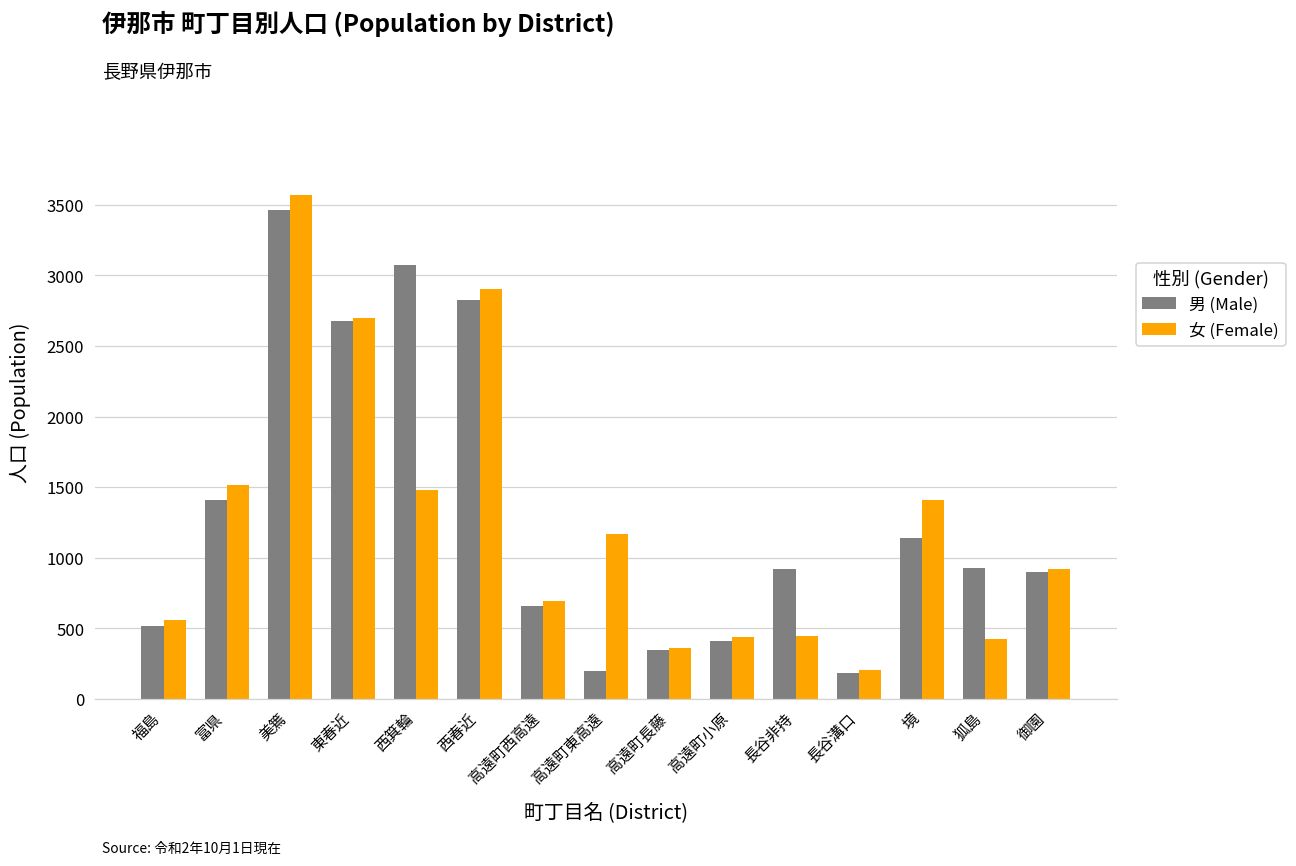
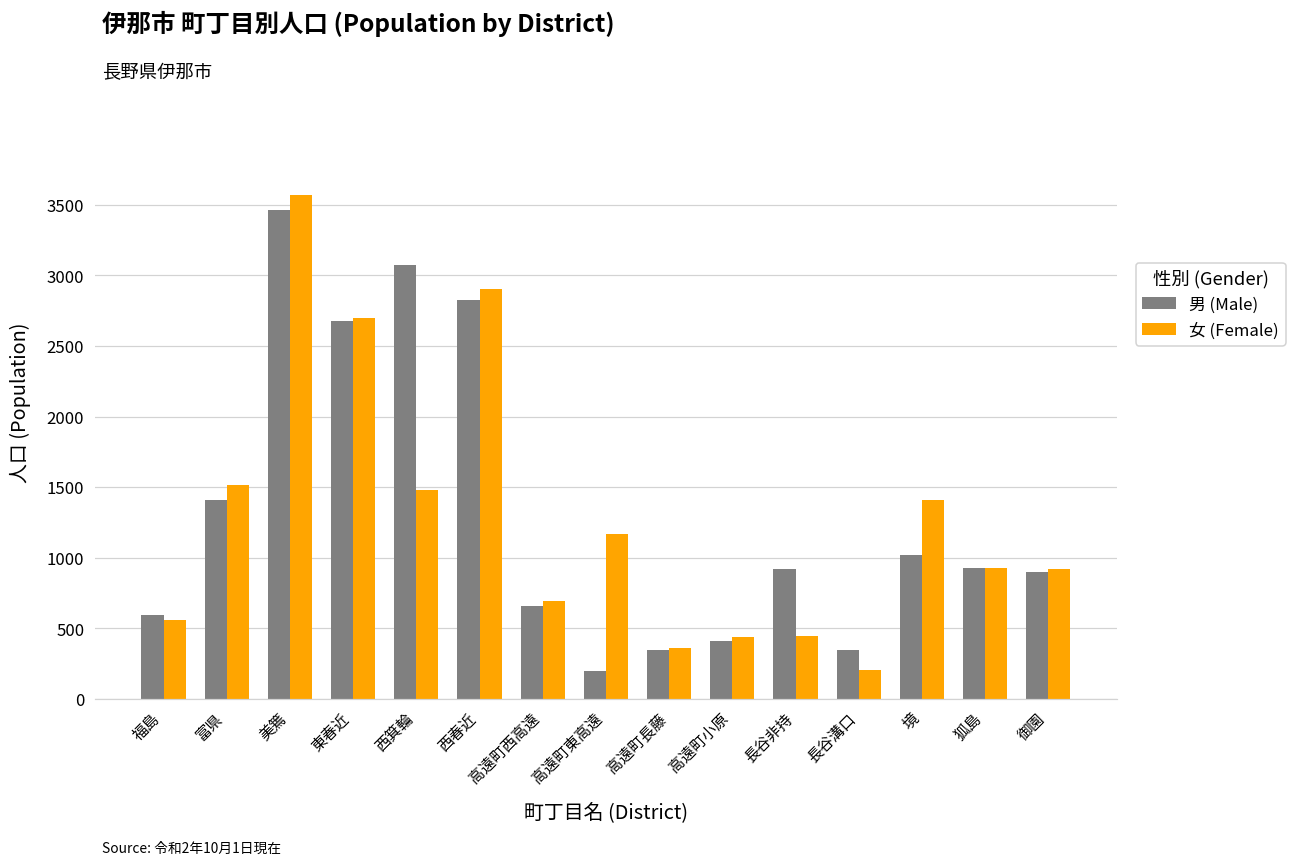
  {
    "男 (Male)": {
-     "福島": 520,
+     "福島": 590,
      "富県": 1410,
      "美篶": 3460,
      "東春近": 2670,
      "西箕輪": 3070,
      "西春近": 2830,
      "高遠町西高遠": 660,
      "高遠町東高遠": 190,
      "高遠町長藤": 350,
      "高遠町小原": 410,
      "長谷非持": 920,
-     "長谷溝口": 190,
-     "境": 1140,
+     "長谷溝口": 350,
+     "境": 1020,
      "狐島": 930,
      "御園": 900
    },
    "女 (Female)": {
      "福島": 560,
      "富県": 1520,
      "美篶": 3570,
      "東春近": 2700,
      "西箕輪": 1480,
      "西春近": 2910,
      "高遠町西高遠": 700,
      "高遠町東高遠": 1170,
      "高遠町長藤": 360,
      "高遠町小原": 440,
      "長谷非持": 440,
      "長谷溝口": 210,
      "境": 1410,
-     "狐島": 430,
+     "狐島": 920,
      "御園": 920
    }
  }
